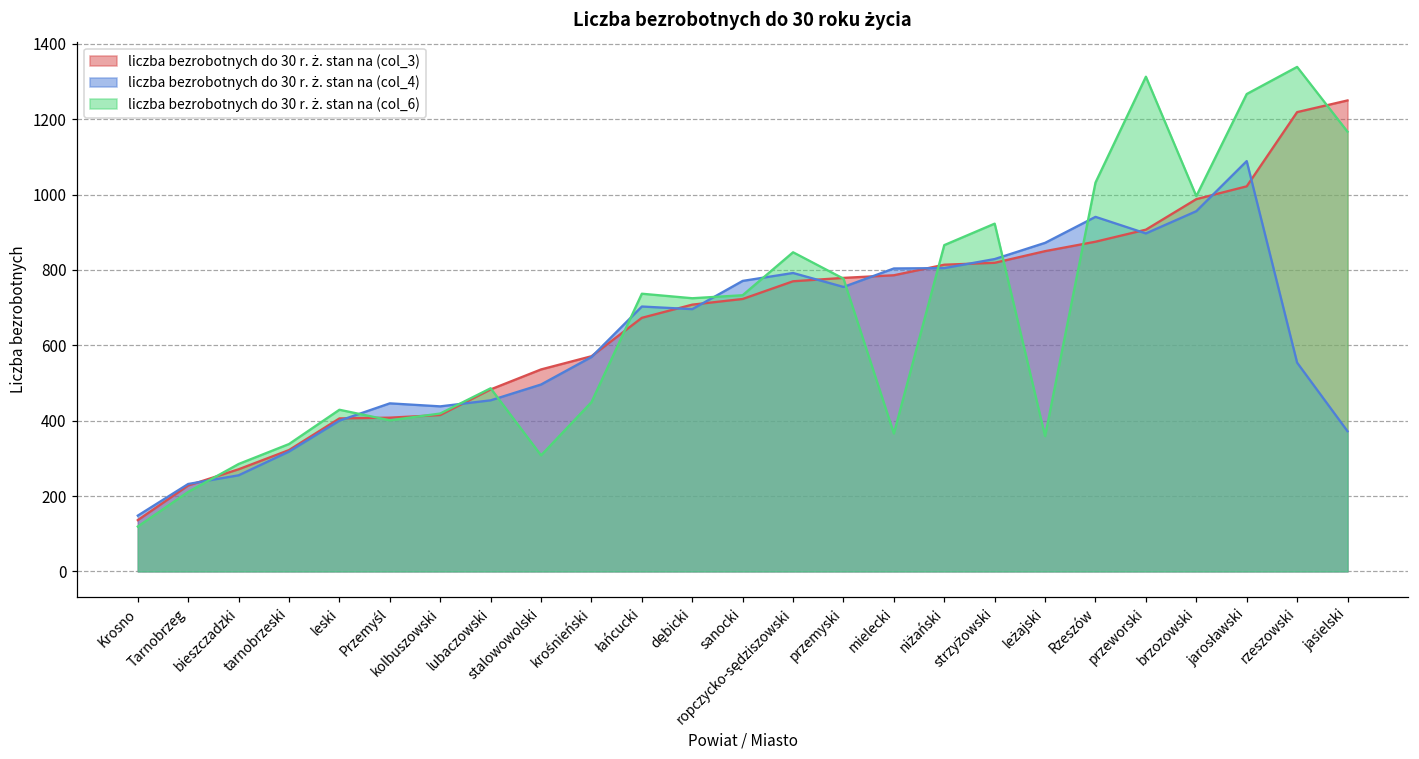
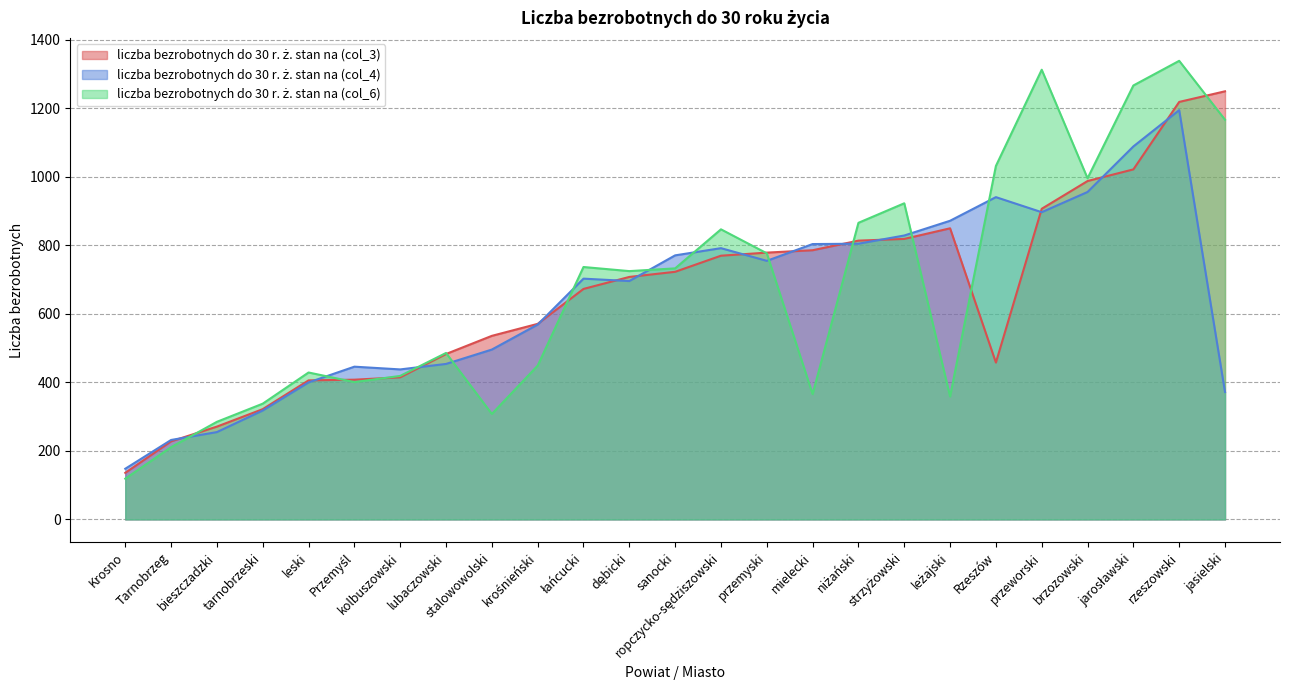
  {
    "liczba bezrobotnych do 30 r. ż. stan na (col_3)": {
      "Krosno": 140,
      "bieszczadzki": 270,
      "stalowowolski": 540,
      "łańcucki": 670,
      "dębicki": 710,
      "sanocki": 720,
      "ropczycko-sędziszowski": 770,
      "mielecki": 790,
      "niżański": 810,
      "strzyżowski": 820,
      "leżajski": 850,
-     "Rzeszów": 880,
+     "Rzeszów": 460,
      "przeworski": 910,
      "brzozowski": 990,
      "jarosławski": 1020,
      "rzeszowski": 1220,
      "jasielski": 1250
    },
    "liczba bezrobotnych do 30 r. ż. stan na (col_4)": {
      "Krosno": 150,
      "bieszczadzki": 260,
      "Przemyśl": 450,
      "kolbuszowski": 440,
      "lubaczowski": 450,
      "stalowowolski": 500,
      "łańcucki": 700,
      "dębicki": 700,
      "sanocki": 770,
      "ropczycko-sędziszowski": 790,
      "przemyski": 760,
      "mielecki": 800,
      "niżański": 810,
      "strzyżowski": 830,
      "leżajski": 870,
      "Rzeszów": 940,
      "przeworski": 900,
      "brzozowski": 960,
      "jarosławski": 1090,
-     "rzeszowski": 550,
+     "rzeszowski": 1200,
      "jasielski": 370
    },
    "liczba bezrobotnych do 30 r. ż. stan na (col_6)": {
      "Krosno": 120,
      "Tarnobrzeg": 210,
      "bieszczadzki": 290,
      "tarnobrzeski": 340,
      "leski": 430,
      "stalowowolski": 310,
      "krośnieński": 450,
      "łańcucki": 740,
      "dębicki": 730,
      "sanocki": 730,
      "ropczycko-sędziszowski": 850,
      "mielecki": 370,
      "niżański": 870,
      "strzyżowski": 920,
      "leżajski": 360,
      "Rzeszów": 1030,
      "przeworski": 1310,
      "brzozowski": 1000,
      "jarosławski": 1270,
      "rzeszowski": 1340,
      "jasielski": 1170
    }
  }
